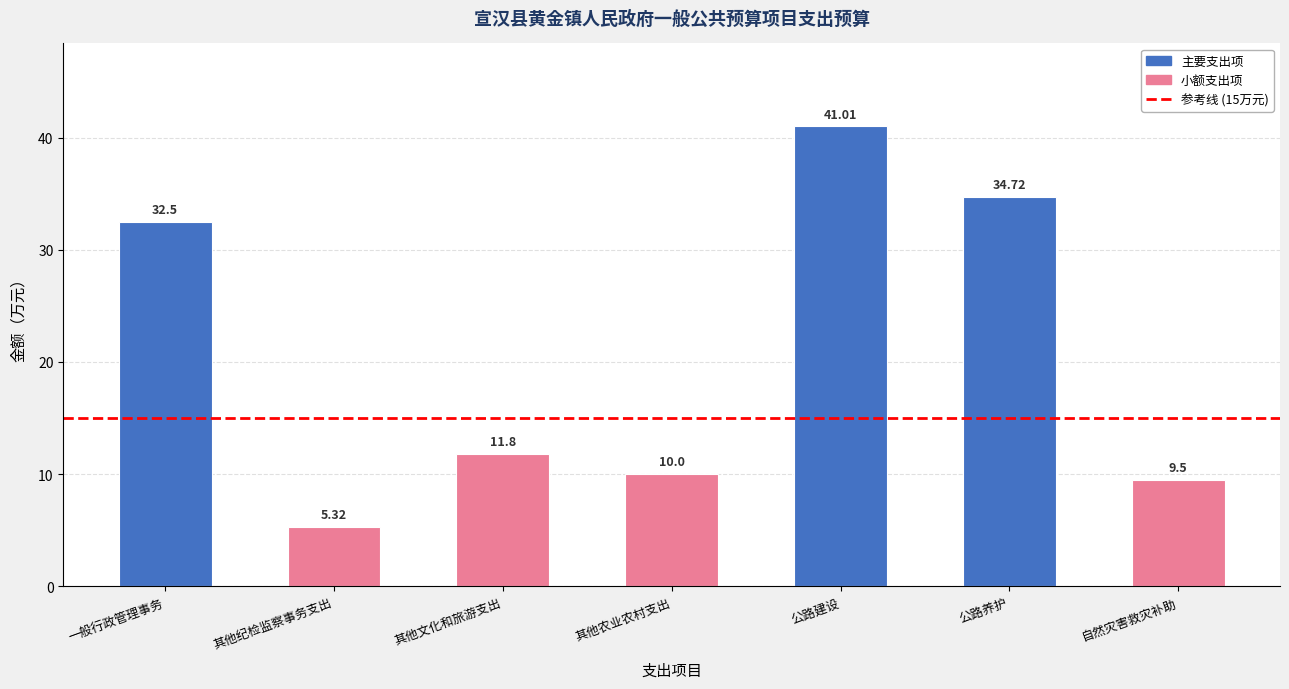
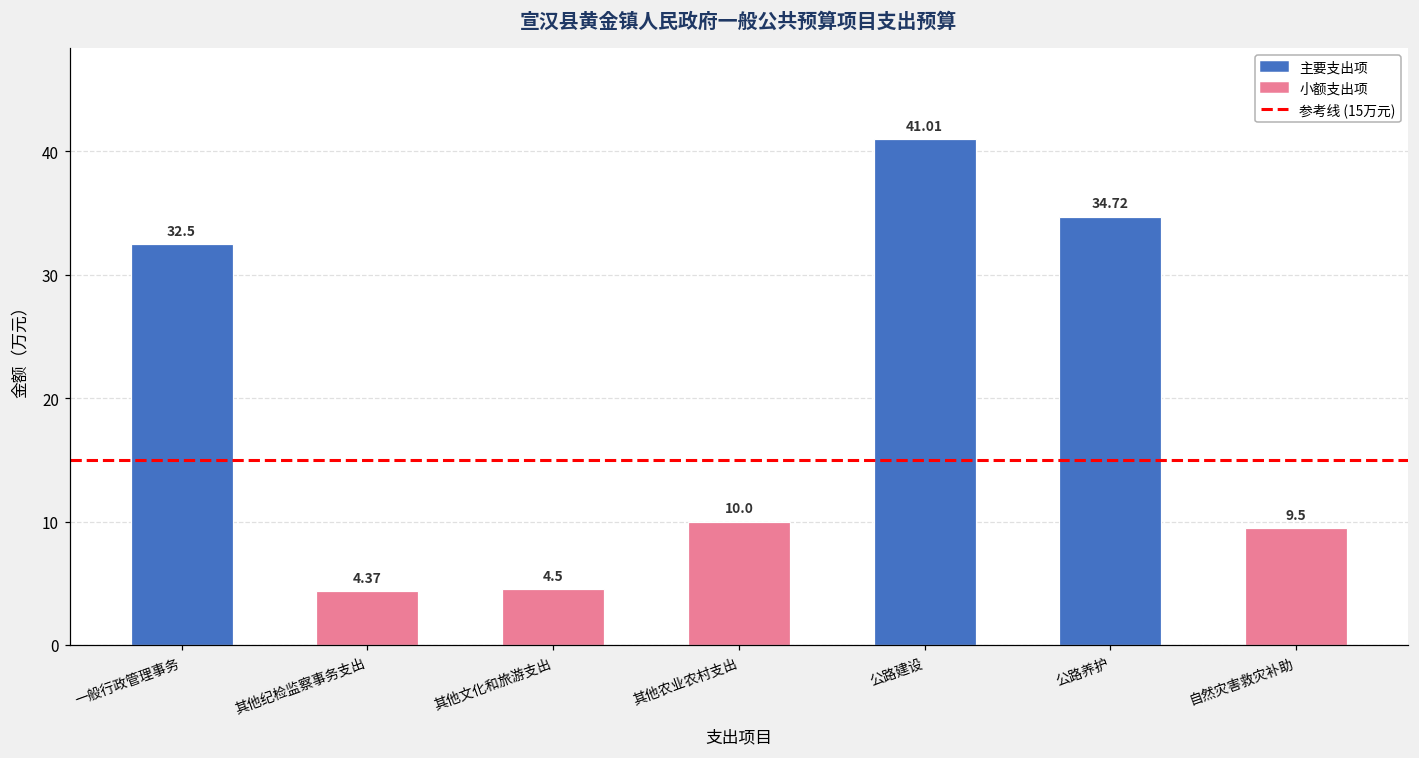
  {
    "一般行政管理事务": 32.5,
-   "其他纪检监察事务支出": 5.32,
-   "其他文化和旅游支出": 11.8,
+   "其他纪检监察事务支出": 4.37,
+   "其他文化和旅游支出": 4.5,
    "其他农业农村支出": 10.0,
    "公路建设": 41.01,
    "公路养护": 34.72,
    "自然灾害救灾补助": 9.5
  }
